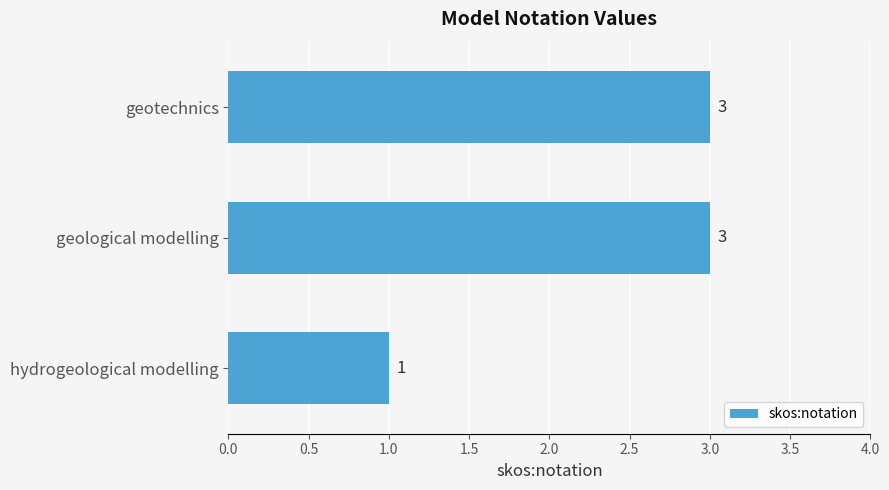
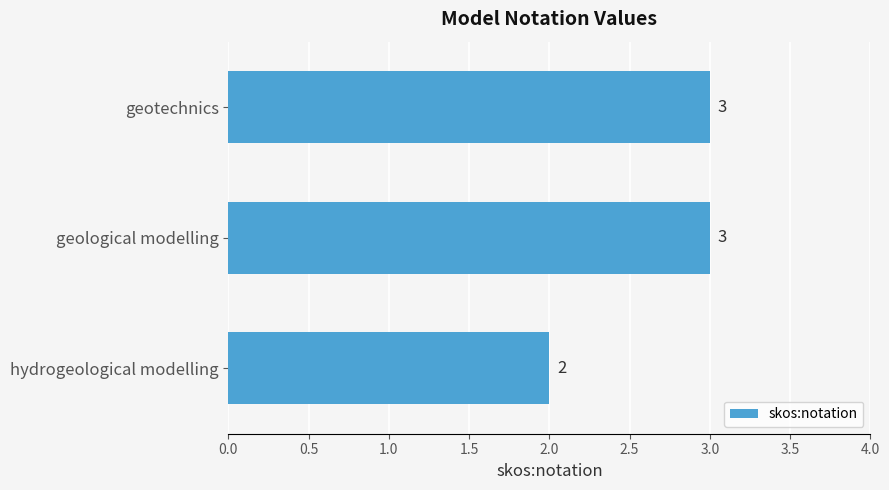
  {
    "geotechnics": 3,
    "geological modelling": 3,
-   "hydrogeological modelling": 1
+   "hydrogeological modelling": 2
  }
